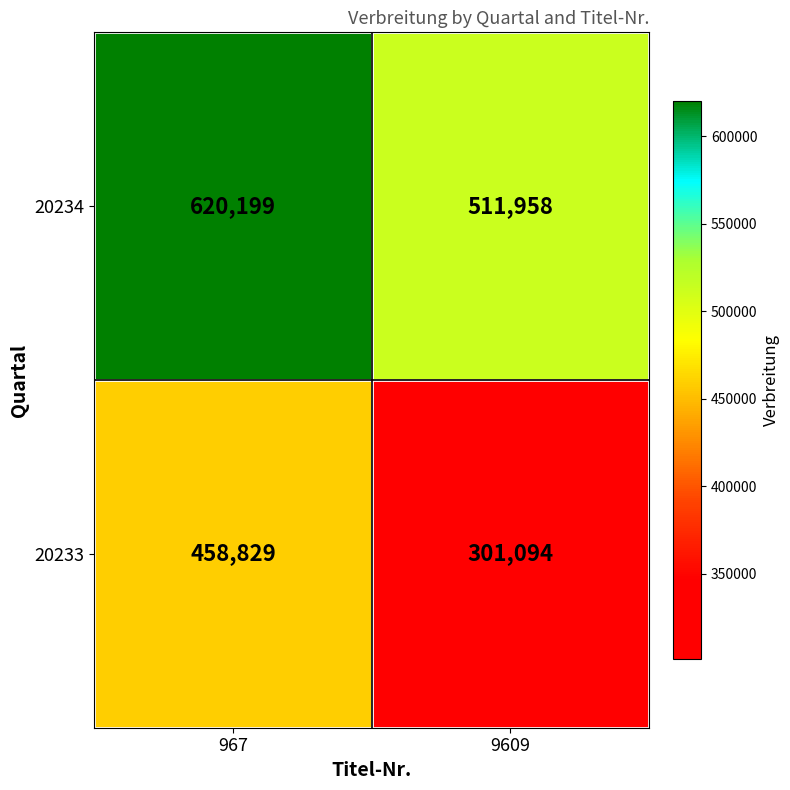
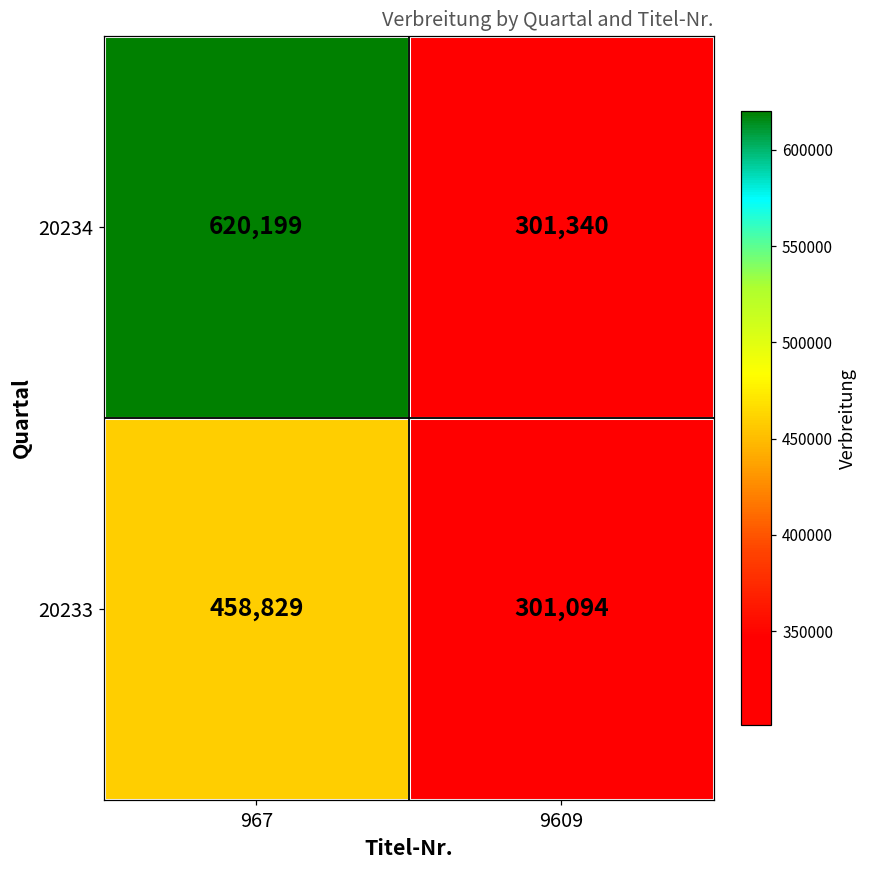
  {
    "20234": {
      "967": "620,199",
-     "9609": "511,958"
+     "9609": "301,340"
    },
    "20233": {
      "967": "458,829",
      "9609": "301,094"
    }
  }
